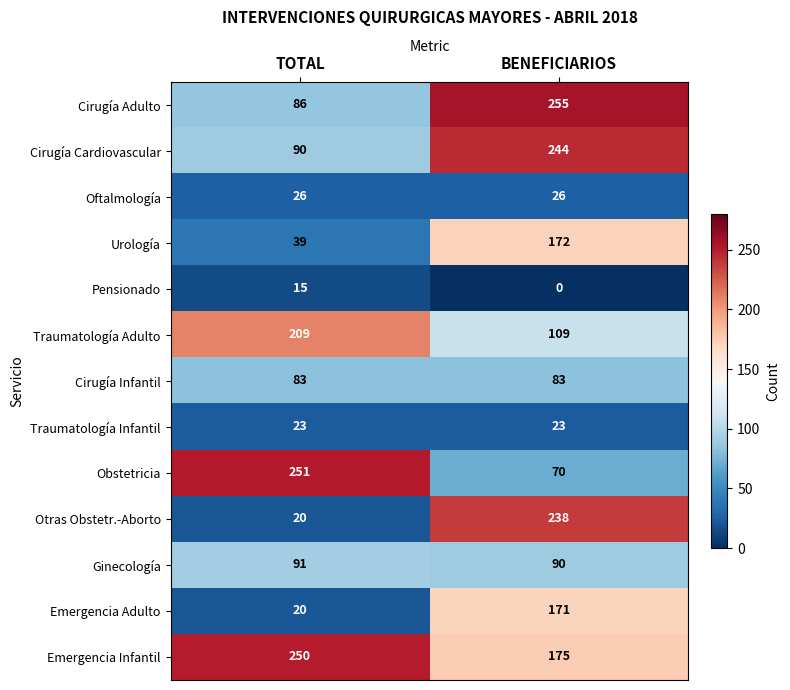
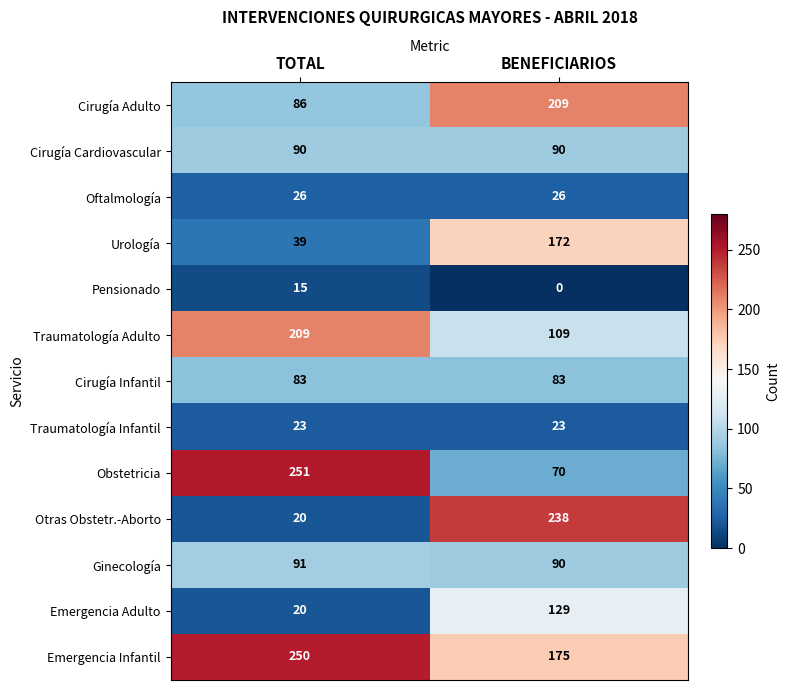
  {
    "Cirugía Adulto": {
      "TOTAL": 86,
-     "BENEFICIARIOS": 255
+     "BENEFICIARIOS": 209
    },
    "Cirugía Cardiovascular": {
      "TOTAL": 90,
-     "BENEFICIARIOS": 244
+     "BENEFICIARIOS": 90
    },
    "Oftalmología": {
      "TOTAL": 26,
      "BENEFICIARIOS": 26
    },
    "Urología": {
      "TOTAL": 39,
      "BENEFICIARIOS": 172
    },
    "Pensionado": {
      "TOTAL": 15,
      "BENEFICIARIOS": 0
    },
    "Traumatología Adulto": {
      "TOTAL": 209,
      "BENEFICIARIOS": 109
    },
    "Cirugía Infantil": {
      "TOTAL": 83,
      "BENEFICIARIOS": 83
    },
    "Traumatología Infantil": {
      "TOTAL": 23,
      "BENEFICIARIOS": 23
    },
    "Obstetricia": {
      "TOTAL": 251,
      "BENEFICIARIOS": 70
    },
    "Otras Obstetr.-Aborto": {
      "TOTAL": 20,
      "BENEFICIARIOS": 238
    },
    "Ginecología": {
      "TOTAL": 91,
      "BENEFICIARIOS": 90
    },
    "Emergencia Adulto": {
      "TOTAL": 20,
-     "BENEFICIARIOS": 171
+     "BENEFICIARIOS": 129
    },
    "Emergencia Infantil": {
      "TOTAL": 250,
      "BENEFICIARIOS": 175
    }
  }
